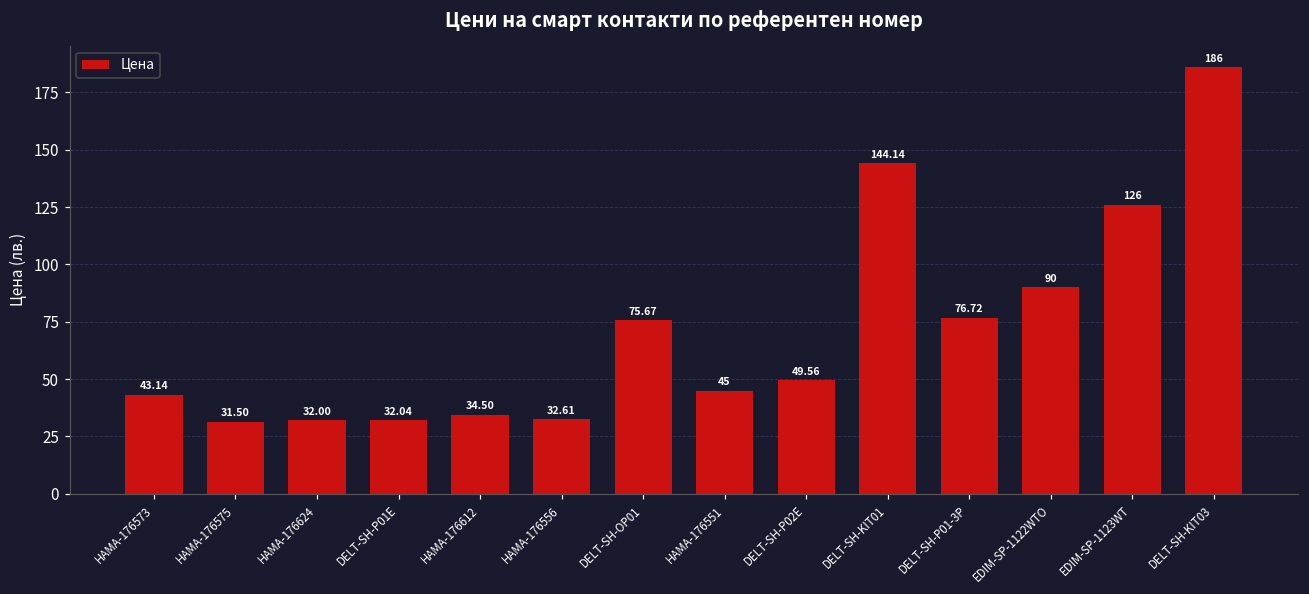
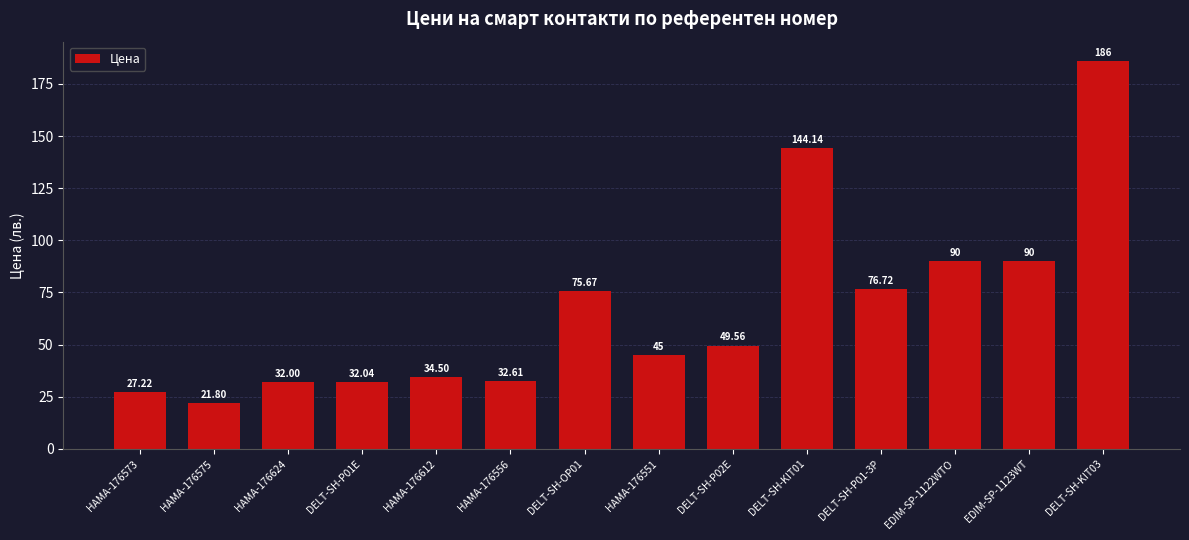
  {
-   "HAMA-176573": 43.14,
-   "HAMA-176575": 31.50,
+   "HAMA-176573": 27.22,
+   "HAMA-176575": 21.80,
    "HAMA-176624": 32.00,
    "DELT-SH-P01E": 32.04,
    "HAMA-176612": 34.50,
    "HAMA-176556": 32.61,
    "DELT-SH-OP01": 75.67,
    "HAMA-176551": 45,
    "DELT-SH-P02E": 49.56,
    "DELT-SH-KIT01": 144.14,
    "DELT-SH-P01-3P": 76.72,
    "EDIM-SP-1122WTO": 90,
-   "EDIM-SP-1123WT": 126,
+   "EDIM-SP-1123WT": 90,
    "DELT-SH-KIT03": 186
  }
